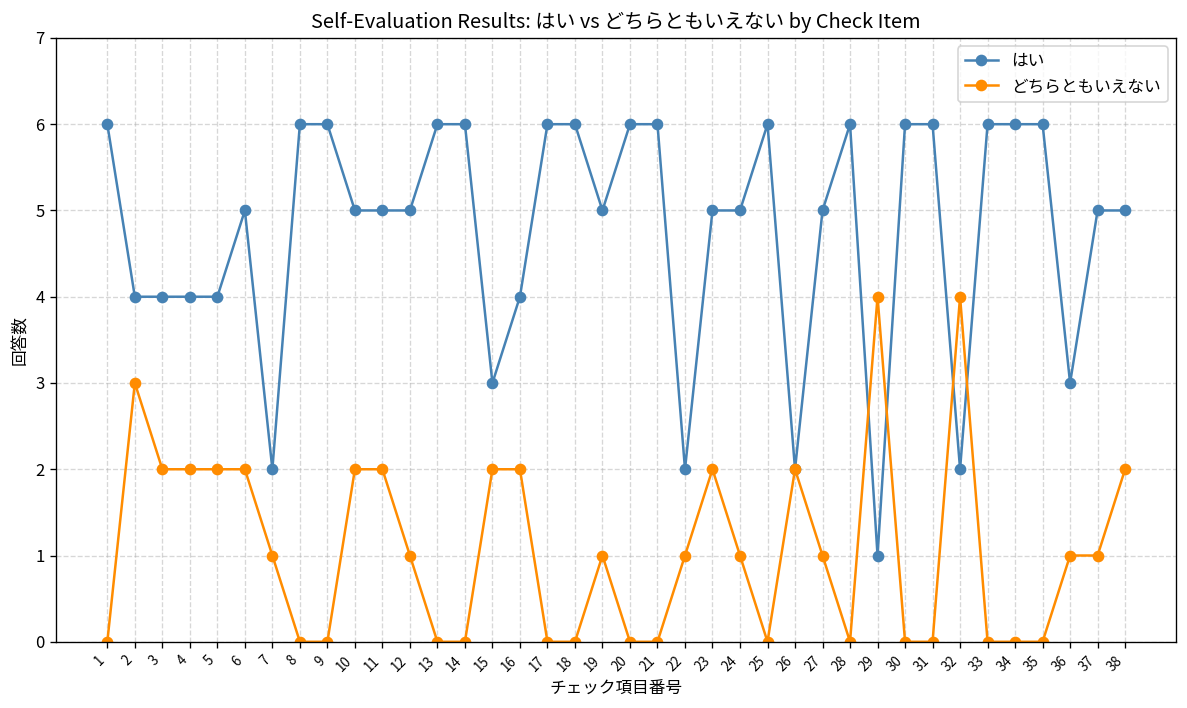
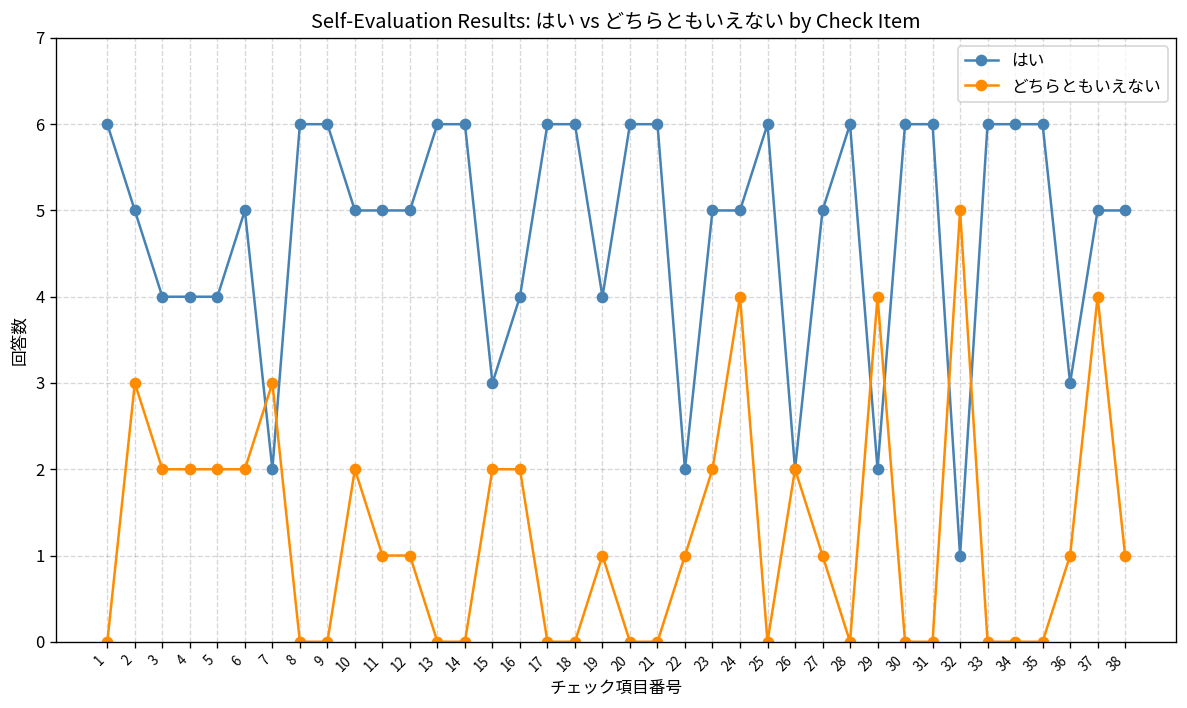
  {
    "はい": {
      "1": 6,
-     "2": 4,
+     "2": 5,
      "3": 4,
      "4": 4,
      "5": 4,
      "6": 5,
      "7": 2,
      "8": 6,
      "9": 6,
      "10": 5,
      "11": 5,
      "12": 5,
      "13": 6,
      "14": 6,
      "15": 3,
      "16": 4,
      "17": 6,
      "18": 6,
-     "19": 5,
+     "19": 4,
      "20": 6,
      "21": 6,
      "22": 2,
      "23": 5,
      "24": 5,
      "25": 6,
      "27": 5,
      "28": 6,
-     "29": 1,
+     "29": 2,
      "30": 6,
      "31": 6,
-     "32": 2,
+     "32": 1,
      "33": 6,
      "34": 6,
      "35": 6,
      "36": 3,
      "37": 5,
      "38": 5
    },
    "どちらともいえない": {
      "1": 0,
      "2": 3,
      "3": 2,
      "4": 2,
      "5": 2,
      "6": 2,
-     "7": 1,
+     "7": 3,
      "8": 0,
      "9": 0,
      "10": 2,
-     "11": 2,
+     "11": 1,
      "12": 1,
      "13": 0,
      "14": 0,
      "15": 2,
      "16": 2,
      "17": 0,
      "18": 0,
      "19": 1,
      "20": 0,
      "21": 0,
      "22": 1,
      "23": 2,
-     "24": 1,
+     "24": 4,
      "25": 0,
      "27": 1,
      "28": 0,
      "29": 4,
      "30": 0,
      "31": 0,
-     "32": 4,
+     "32": 5,
      "33": 0,
      "34": 0,
      "35": 0,
      "36": 1,
-     "37": 1,
-     "38": 2
+     "37": 4,
+     "38": 1
    }
  }
